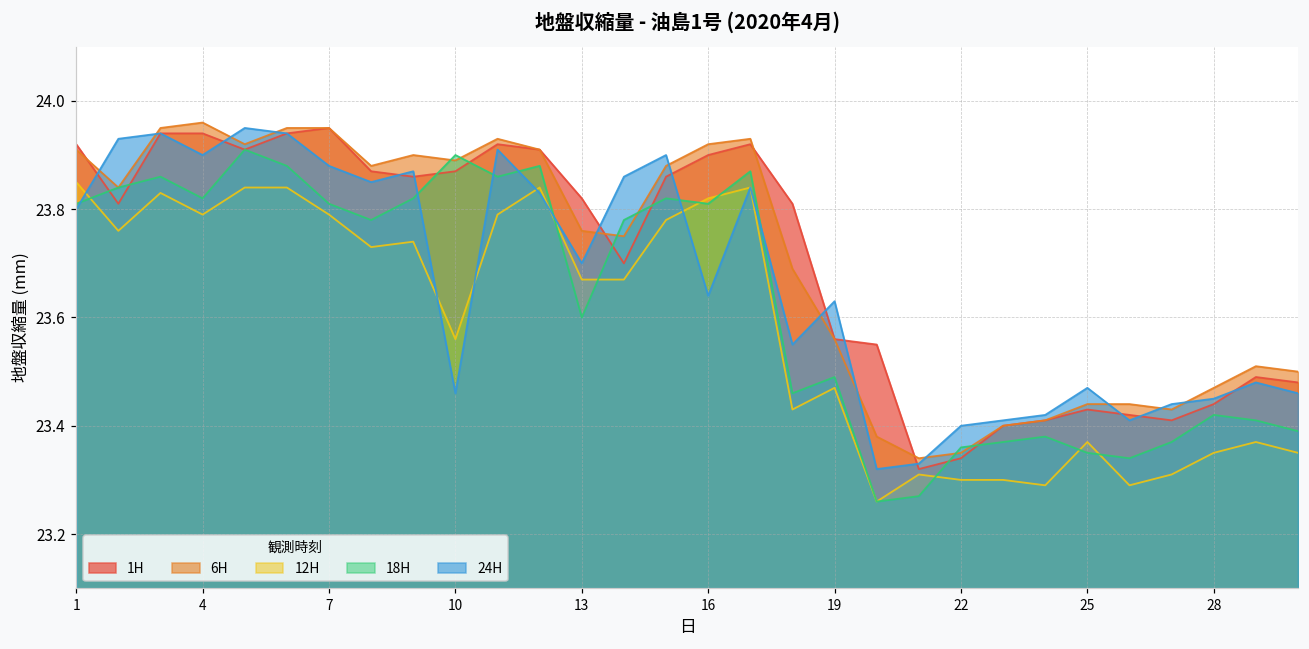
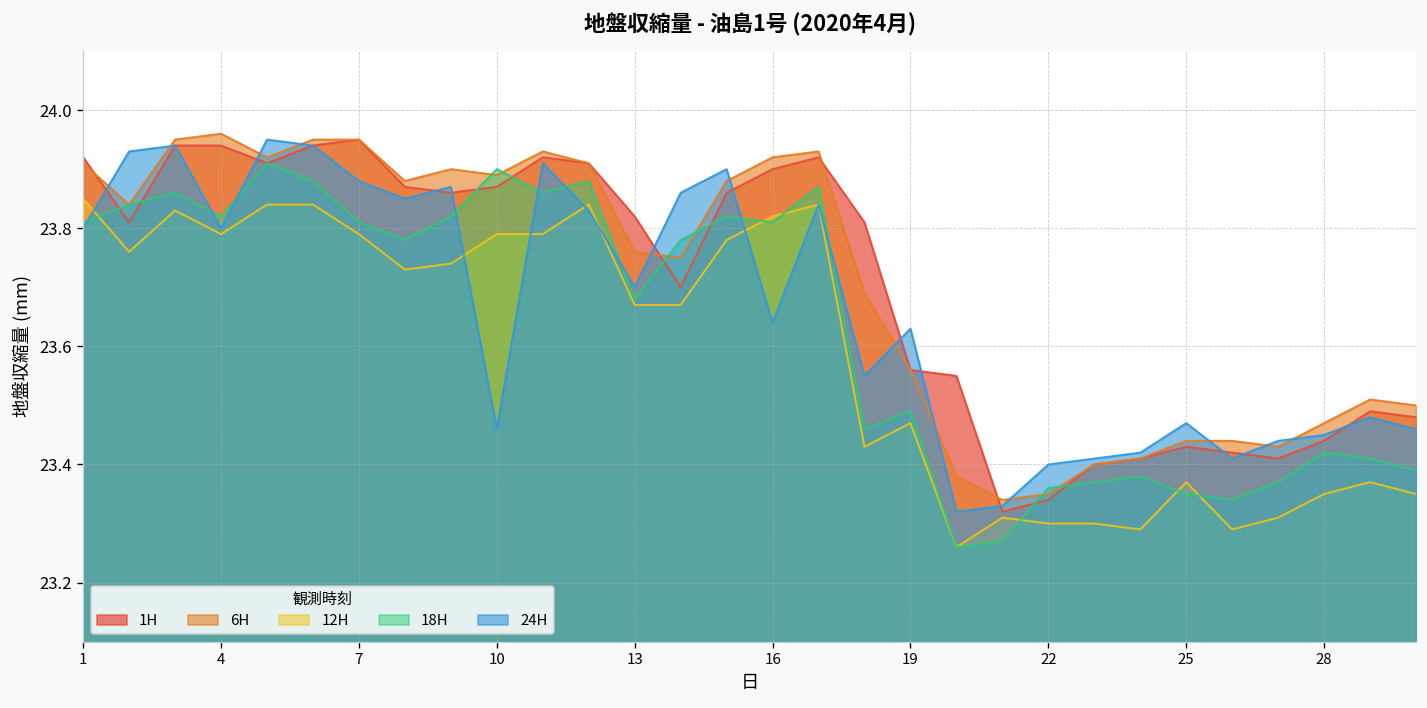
  {
    "12H": {
      "1": 23.85,
      "4": 23.79,
      "7": 23.79,
-     "10": 23.56,
+     "10": 23.79,
      "13": 23.67,
      "16": 23.82,
      "19": 23.47,
      "22": 23.30,
      "25": 23.37,
      "28": 23.35
    },
    "18H": {
      "1": 23.81,
      "4": 23.82,
      "7": 23.81,
      "10": 23.90,
-     "13": 23.60,
+     "13": 23.68,
      "16": 23.81,
      "19": 23.49,
      "22": 23.36,
      "25": 23.35,
      "28": 23.42
    },
    "24H": {
      "1": 23.8,
-     "4": 23.9,
+     "4": 23.8,
      "7": 23.88,
      "10": 23.46,
      "13": 23.7,
      "16": 23.64,
      "19": 23.63,
      "22": 23.4,
      "25": 23.47,
      "28": 23.45
    }
  }
